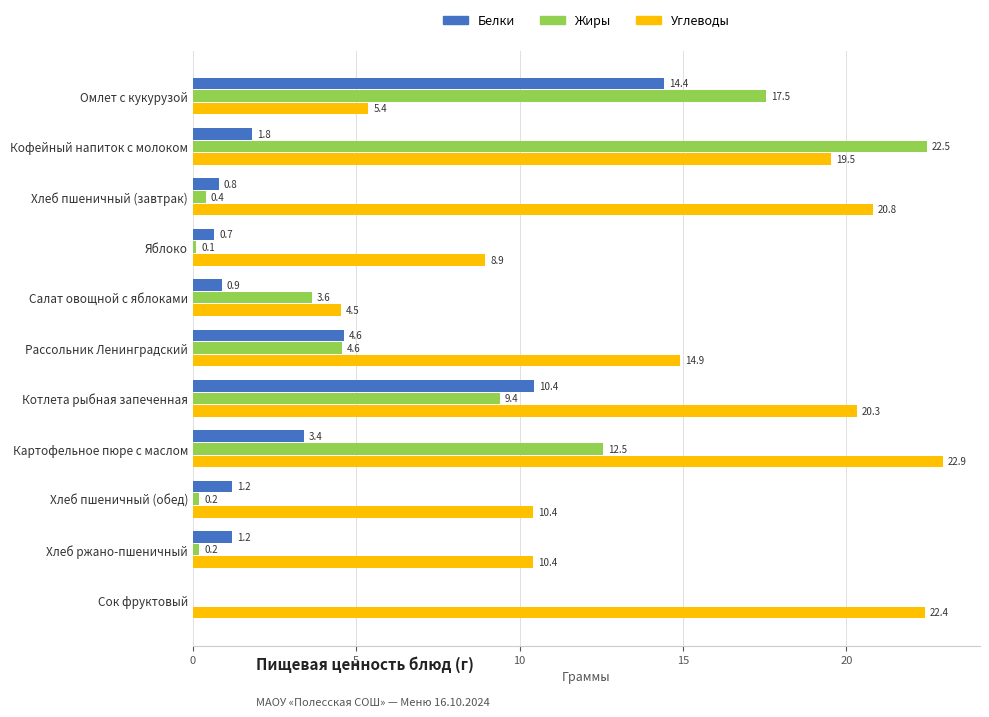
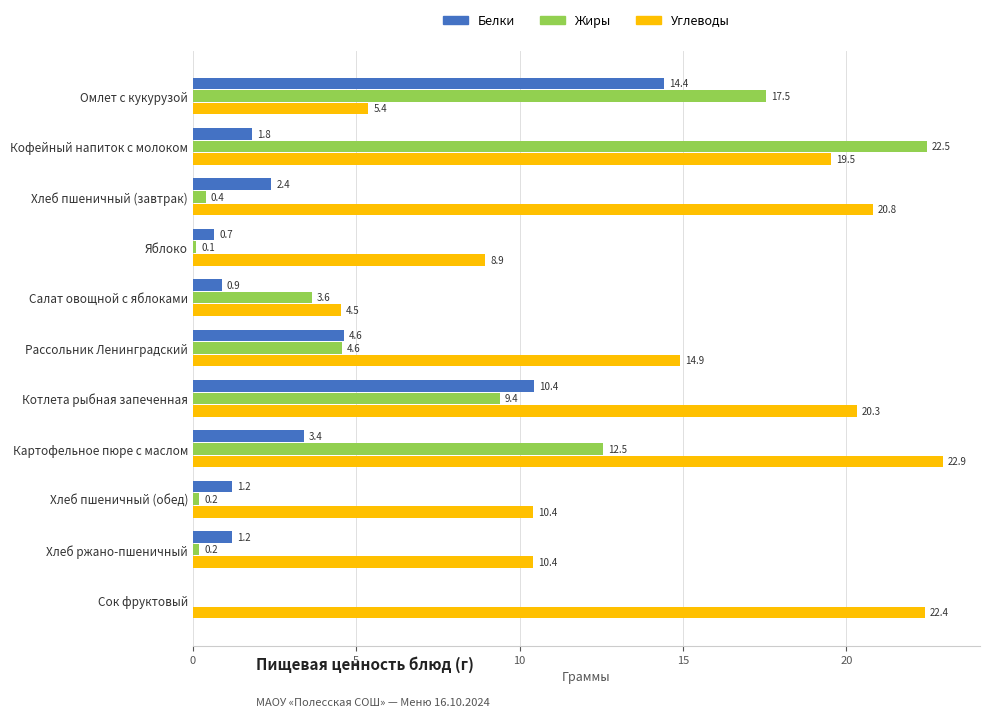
  {
    "Белки": {
      "Омлет с кукурузой": 14.4,
      "Кофейный напиток с молоком": 1.8,
-     "Хлеб пшеничный (завтрак)": 0.8,
+     "Хлеб пшеничный (завтрак)": 2.4,
      "Яблоко": 0.7,
      "Салат овощной с яблоками": 0.9,
      "Рассольник Ленинградский": 4.6,
      "Котлета рыбная запеченная": 10.4,
      "Картофельное пюре с маслом": 3.4,
      "Хлеб пшеничный (обед)": 1.2,
      "Хлеб ржано-пшеничный": 1.2
    },
    "Жиры": {
      "Омлет с кукурузой": 17.5,
      "Кофейный напиток с молоком": 22.5,
      "Хлеб пшеничный (завтрак)": 0.4,
      "Яблоко": 0.1,
      "Салат овощной с яблоками": 3.6,
      "Рассольник Ленинградский": 4.6,
      "Котлета рыбная запеченная": 9.4,
      "Картофельное пюре с маслом": 12.5,
      "Хлеб пшеничный (обед)": 0.2,
      "Хлеб ржано-пшеничный": 0.2
    },
    "Углеводы": {
      "Омлет с кукурузой": 5.4,
      "Кофейный напиток с молоком": 19.5,
      "Хлеб пшеничный (завтрак)": 20.8,
      "Яблоко": 8.9,
      "Салат овощной с яблоками": 4.5,
      "Рассольник Ленинградский": 14.9,
      "Котлета рыбная запеченная": 20.3,
      "Картофельное пюре с маслом": 22.9,
      "Хлеб пшеничный (обед)": 10.4,
      "Хлеб ржано-пшеничный": 10.4,
      "Сок фруктовый": 22.4
    }
  }
